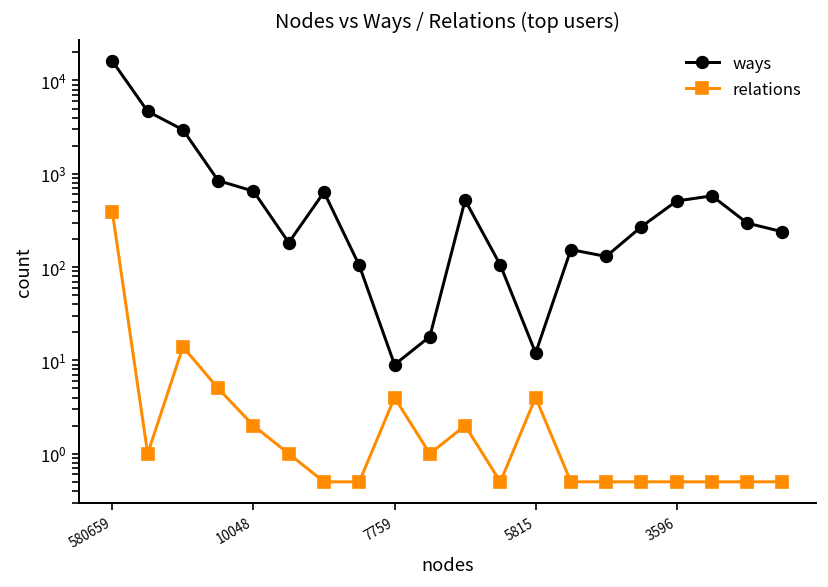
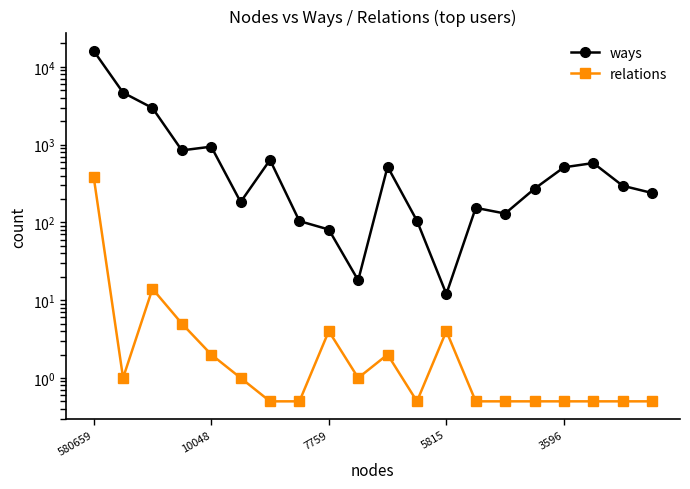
  {
    "ways": {
      "580659": 16000,
-     "10048": 700,
-     "7759": 9,
+     "10048": 900,
+     "7759": 80,
      "5815": 12,
      "3596": 500
    },
    "relations": {
      "580659": 400,
      "10048": 2,
      "7759": 4,
      "5815": 4,
      "3596": 0.5
    }
  }
